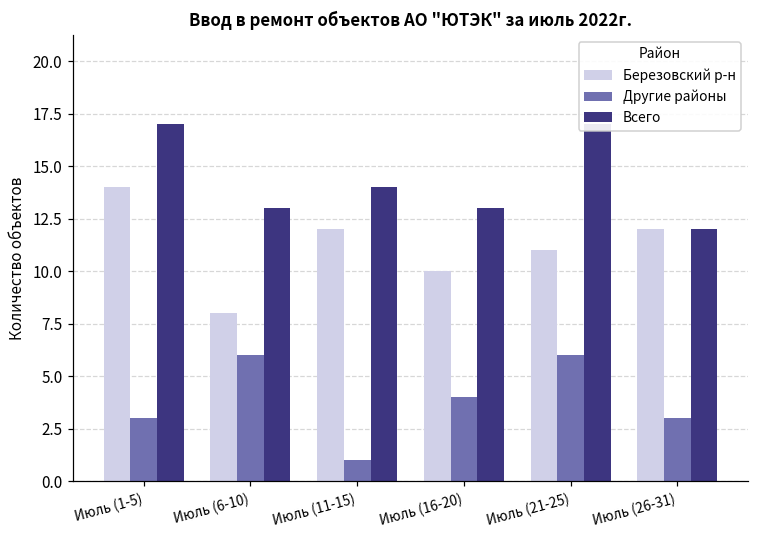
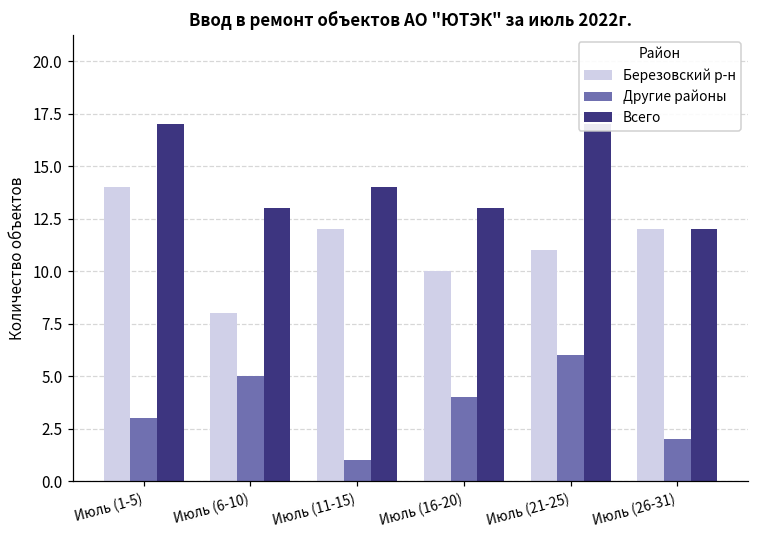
  {
    "Березовский р-н": {
      "Июль (1-5)": 14,
      "Июль (6-10)": 8,
      "Июль (11-15)": 12,
      "Июль (16-20)": 10,
      "Июль (21-25)": 11,
      "Июль (26-31)": 12
    },
    "Другие районы": {
      "Июль (1-5)": 3,
-     "Июль (6-10)": 6,
+     "Июль (6-10)": 5,
      "Июль (11-15)": 1,
      "Июль (16-20)": 4,
      "Июль (21-25)": 6,
-     "Июль (26-31)": 3
+     "Июль (26-31)": 2
    },
    "Всего": {
      "Июль (1-5)": 17,
      "Июль (6-10)": 13,
      "Июль (11-15)": 14,
      "Июль (16-20)": 13,
      "Июль (26-31)": 12
    }
  }
